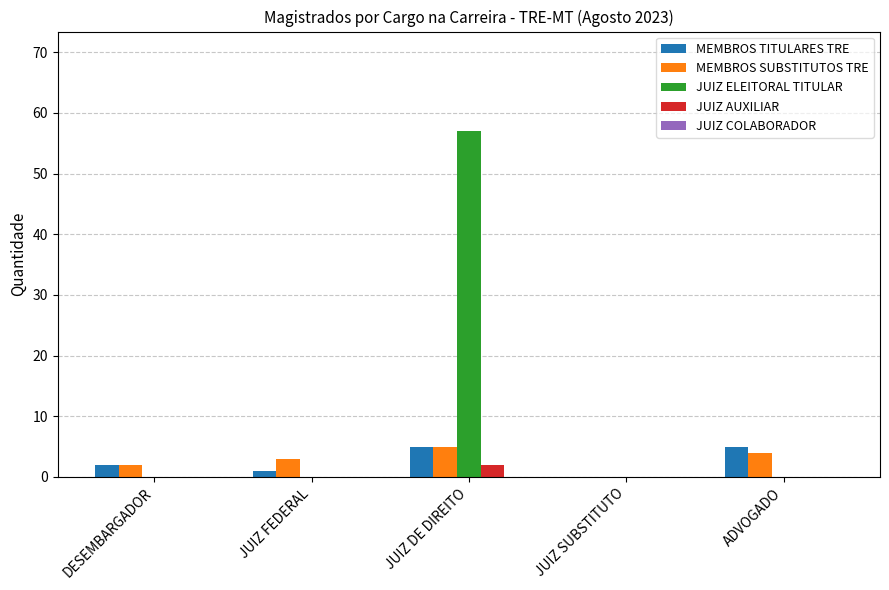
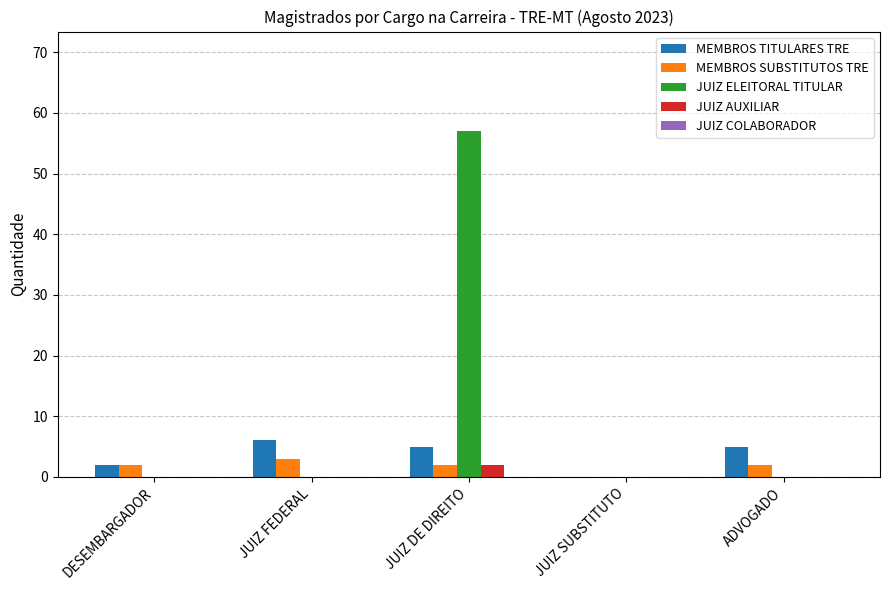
  {
    "MEMBROS TITULARES TRE": {
      "DESEMBARGADOR": 2,
-     "JUIZ FEDERAL": 1,
+     "JUIZ FEDERAL": 6,
      "JUIZ DE DIREITO": 5,
      "JUIZ SUBSTITUTO": 0,
      "ADVOGADO": 5
    },
    "MEMBROS SUBSTITUTOS TRE": {
      "DESEMBARGADOR": 2,
      "JUIZ FEDERAL": 3,
-     "JUIZ DE DIREITO": 5,
+     "JUIZ DE DIREITO": 2,
      "JUIZ SUBSTITUTO": 0,
-     "ADVOGADO": 4
+     "ADVOGADO": 2
    },
    "JUIZ ELEITORAL TITULAR": {
      "DESEMBARGADOR": 0,
      "JUIZ FEDERAL": 0,
      "JUIZ DE DIREITO": 57,
      "JUIZ SUBSTITUTO": 0,
      "ADVOGADO": 0
    },
    "JUIZ AUXILIAR": {
      "DESEMBARGADOR": 0,
      "JUIZ FEDERAL": 0,
      "JUIZ DE DIREITO": 2,
      "JUIZ SUBSTITUTO": 0,
      "ADVOGADO": 0
    },
    "JUIZ COLABORADOR": {
      "DESEMBARGADOR": 0,
      "JUIZ FEDERAL": 0,
      "JUIZ DE DIREITO": 0,
      "JUIZ SUBSTITUTO": 0,
      "ADVOGADO": 0
    }
  }
